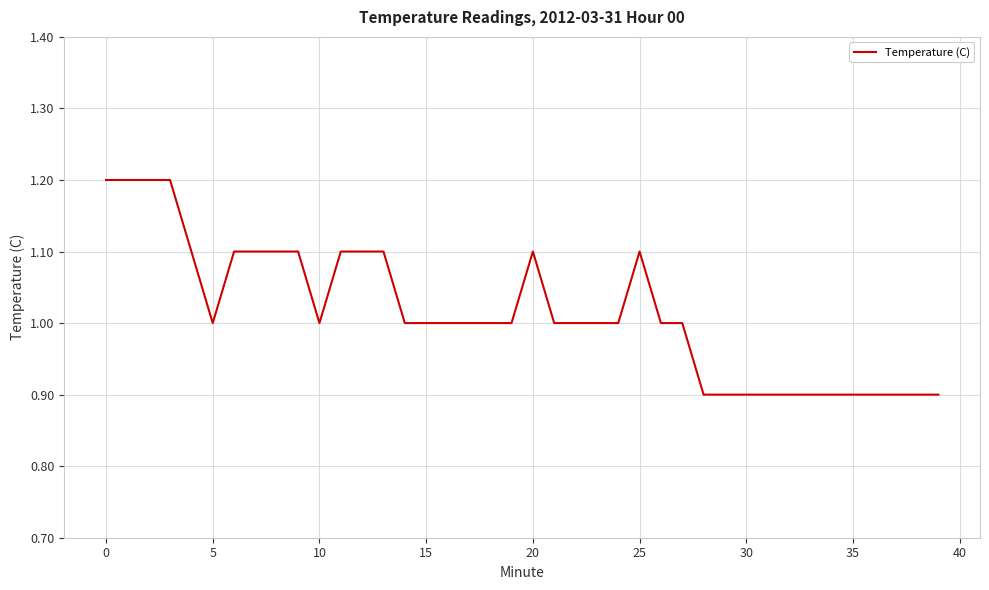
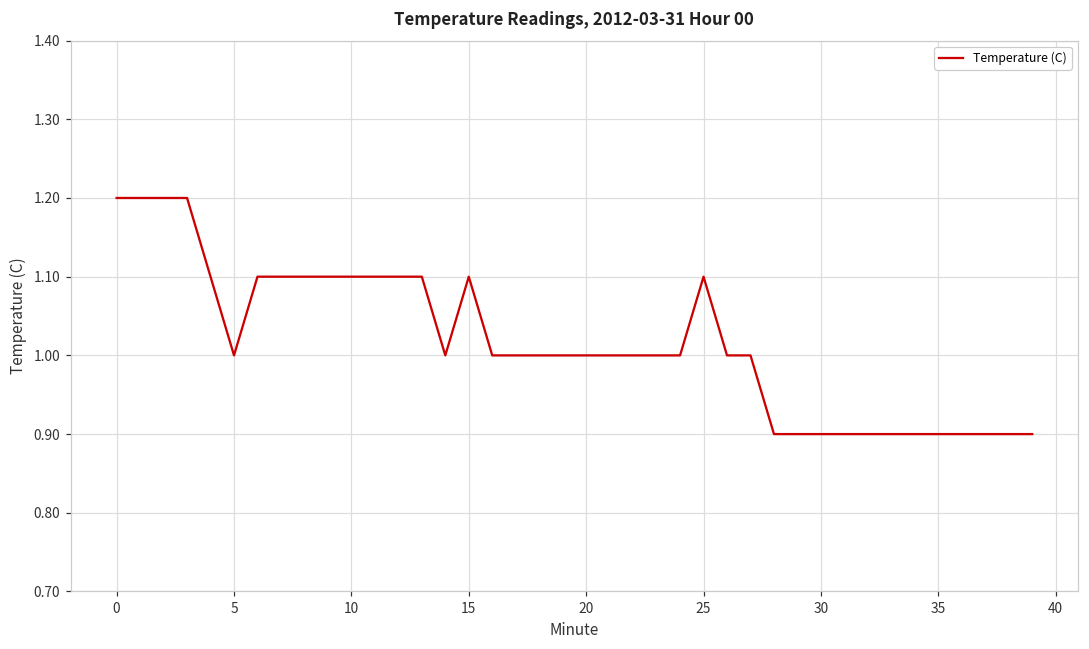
  {
    "0": 1.2,
    "5": 1.0,
-   "10": 1.0,
-   "15": 1.0,
-   "20": 1.1,
+   "10": 1.1,
+   "15": 1.1,
+   "20": 1.0,
    "25": 1.1,
    "30": 0.9,
    "35": 0.9
  }
